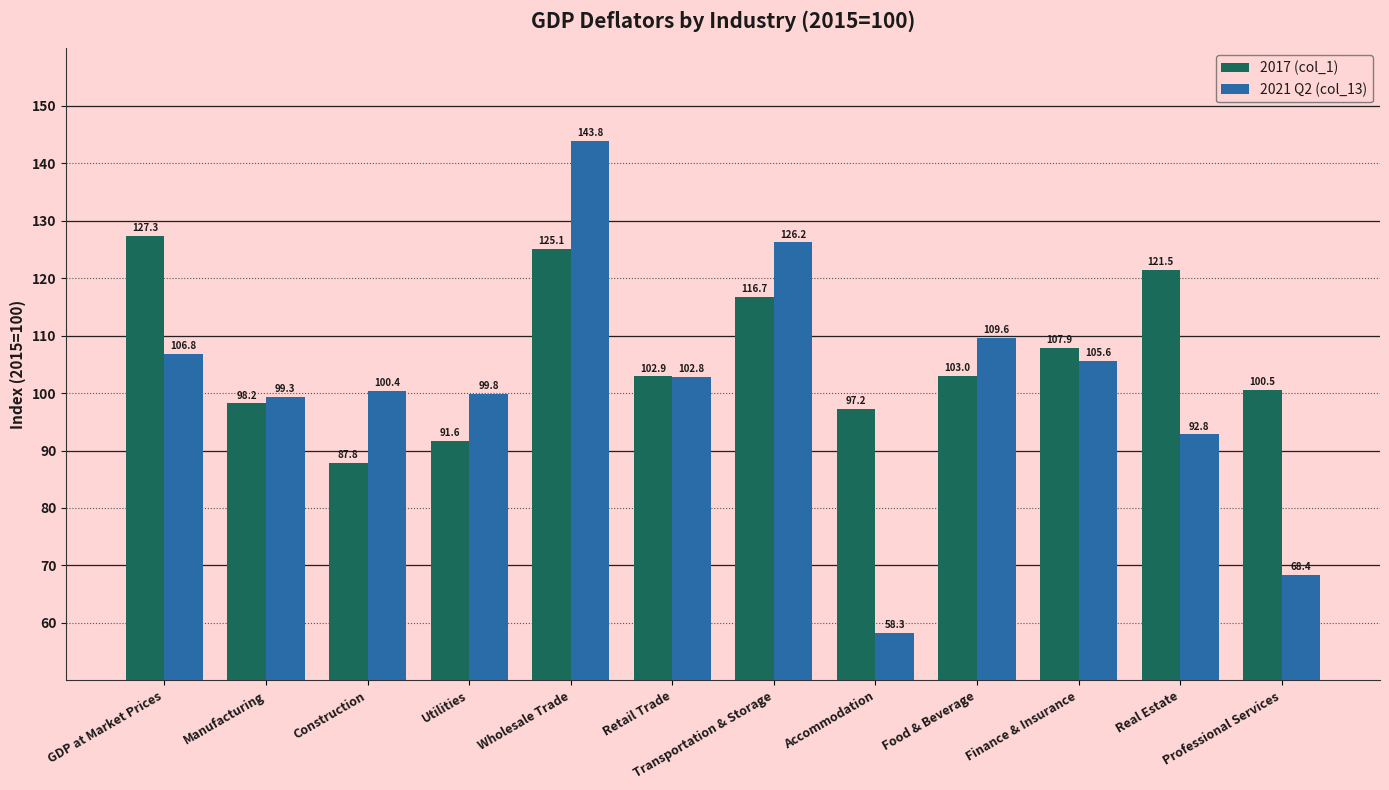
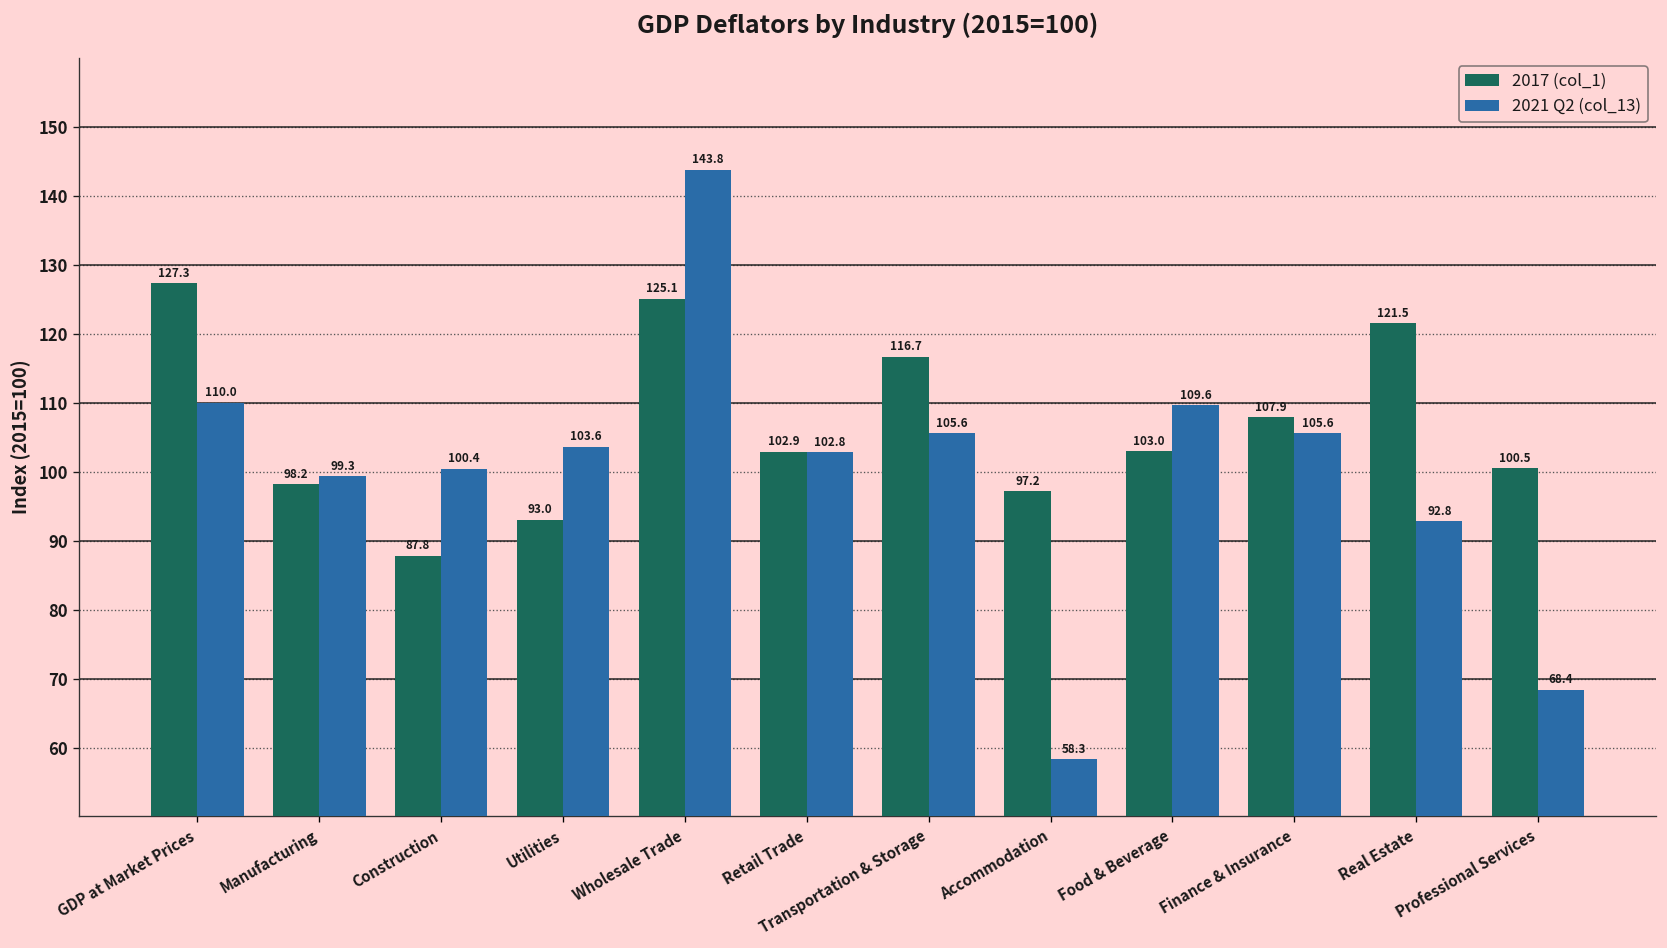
  {
    "2017 (col_1)": {
      "GDP at Market Prices": 127.3,
      "Manufacturing": 98.2,
      "Construction": 87.8,
-     "Utilities": 91.6,
+     "Utilities": 93.0,
      "Wholesale Trade": 125.1,
      "Retail Trade": 102.9,
      "Transportation & Storage": 116.7,
      "Accommodation": 97.2,
      "Food & Beverage": 103.0,
      "Finance & Insurance": 107.9,
      "Real Estate": 121.5,
      "Professional Services": 100.5
    },
    "2021 Q2 (col_13)": {
-     "GDP at Market Prices": 106.8,
+     "GDP at Market Prices": 110.0,
      "Manufacturing": 99.3,
      "Construction": 100.4,
-     "Utilities": 99.8,
+     "Utilities": 103.6,
      "Wholesale Trade": 143.8,
      "Retail Trade": 102.8,
-     "Transportation & Storage": 126.2,
+     "Transportation & Storage": 105.6,
      "Accommodation": 58.3,
      "Food & Beverage": 109.6,
      "Finance & Insurance": 105.6,
      "Real Estate": 92.8,
      "Professional Services": 68.4
    }
  }
